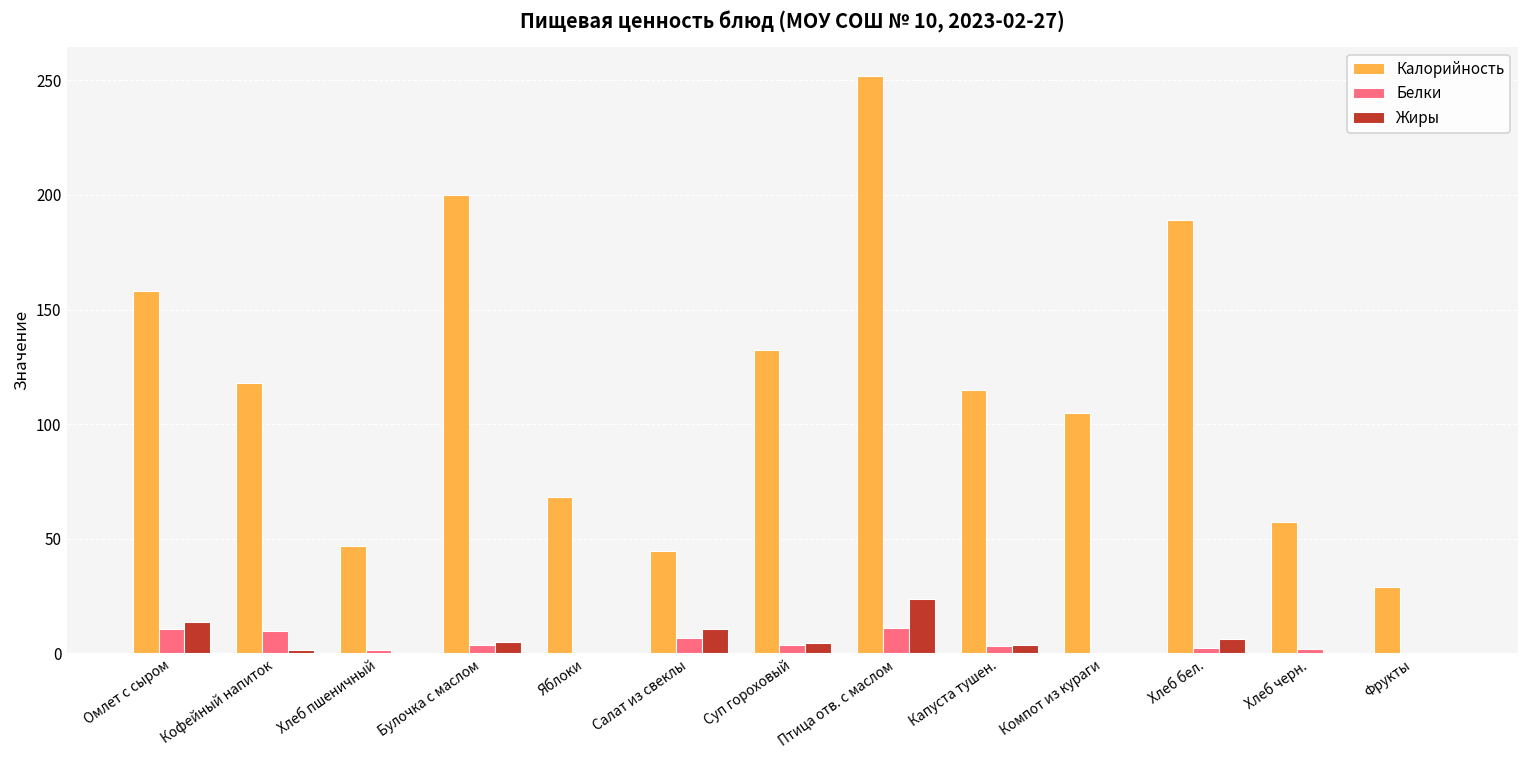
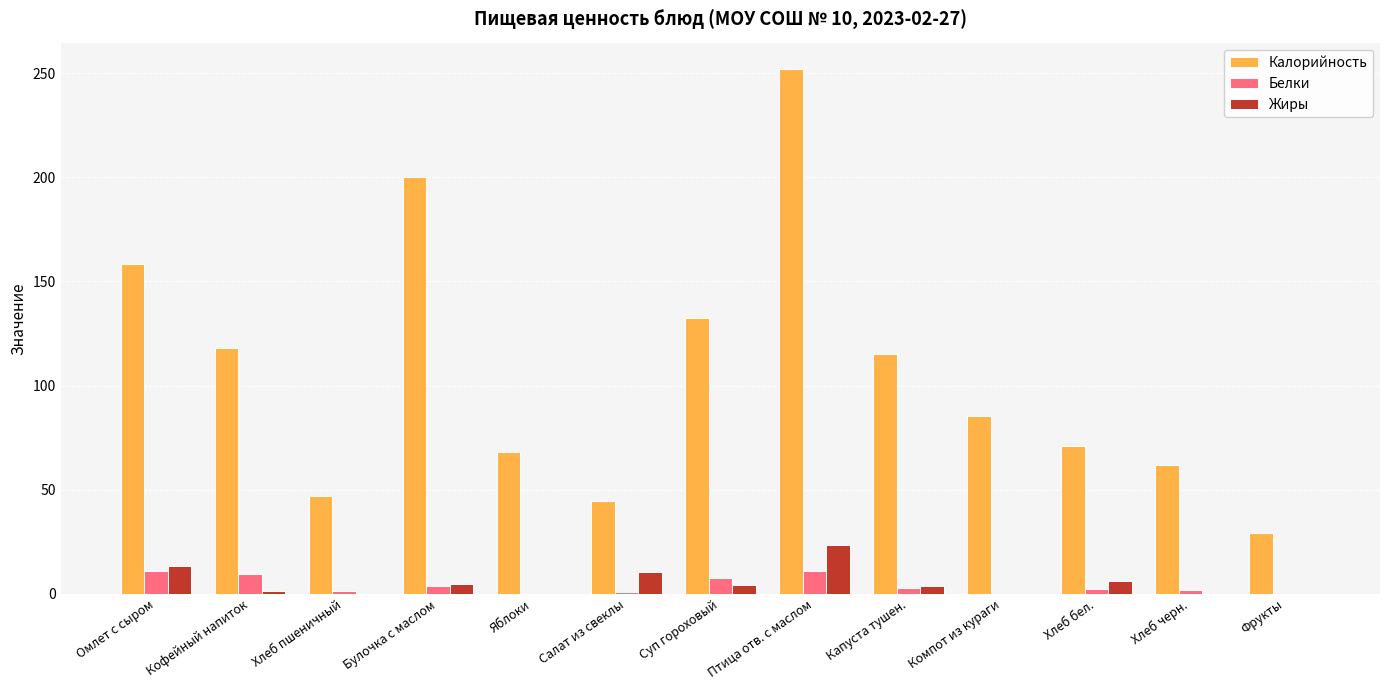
  {
    "Калорийность": {
      "Омлет с сыром": 158,
      "Кофейный напиток": 118,
      "Хлеб пшеничный": 47,
      "Булочка с маслом": 200,
      "Яблоки": 68,
      "Салат из свеклы": 45,
      "Суп гороховый": 132,
      "Птица отв. с маслом": 252,
      "Капуста тушен.": 115,
-     "Компот из кураги": 105,
-     "Хлеб бел.": 189,
-     "Хлеб черн.": 57,
+     "Компот из кураги": 86,
+     "Хлеб бел.": 71,
+     "Хлеб черн.": 62,
      "Фрукты": 29
    },
    "Белки": {
      "Омлет с сыром": 11,
      "Кофейный напиток": 10,
      "Хлеб пшеничный": 2,
      "Булочка с маслом": 4,
      "Яблоки": 0,
-     "Салат из свеклы": 7,
-     "Суп гороховый": 3,
+     "Салат из свеклы": 1,
+     "Суп гороховый": 8,
      "Птица отв. с маслом": 11,
      "Капуста тушен.": 3,
      "Компот из кураги": 0,
      "Хлеб бел.": 2,
      "Хлеб черн.": 2,
      "Фрукты": 0
    },
    "Жиры": {
      "Омлет с сыром": 14,
      "Кофейный напиток": 2,
      "Хлеб пшеничный": 0,
      "Булочка с маслом": 5,
      "Яблоки": 0,
      "Салат из свеклы": 10,
      "Суп гороховый": 4,
      "Птица отв. с маслом": 24,
      "Капуста тушен.": 4,
      "Компот из кураги": 0,
      "Хлеб бел.": 6,
      "Хлеб черн.": 0,
      "Фрукты": 0
    }
  }
